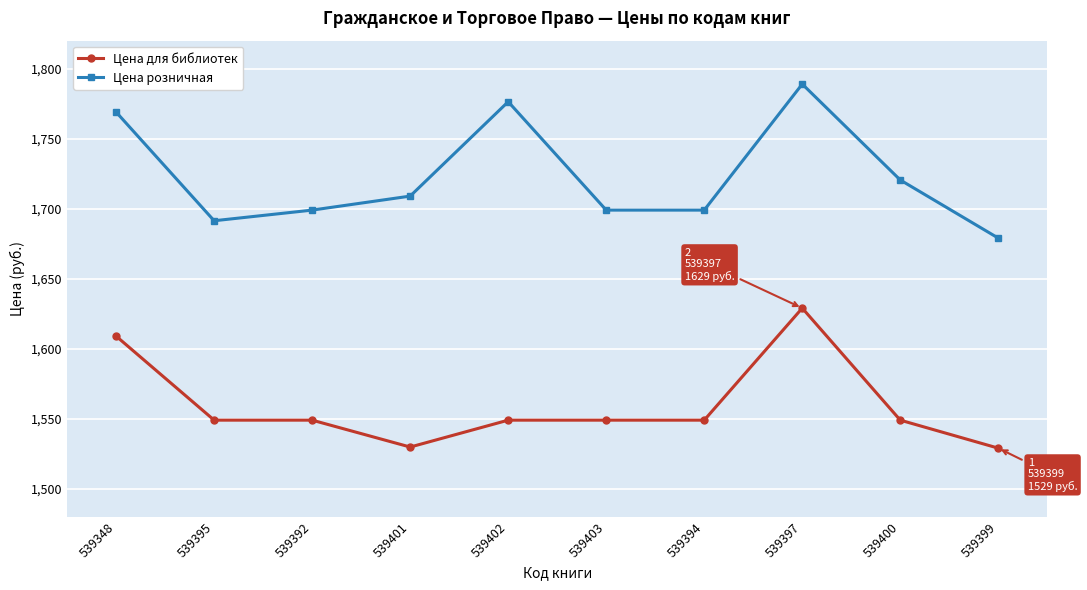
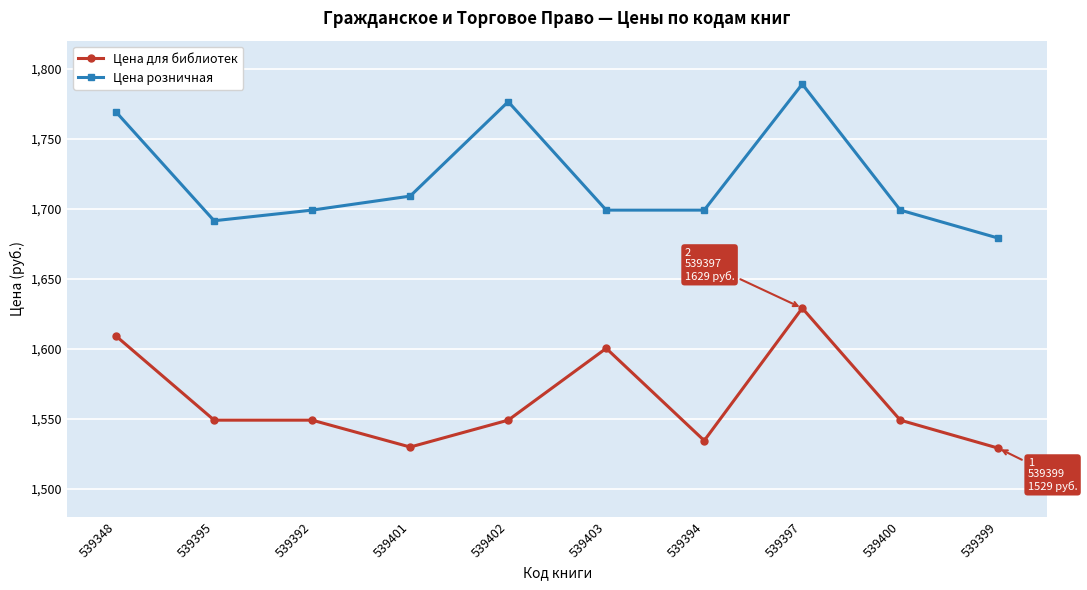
  {
    "Цена для библиотек": {
      "539348": "1,609",
      "539395": "1,549",
      "539392": "1,549",
      "539401": "1,530",
      "539402": "1,549",
-     "539403": "1,549",
-     "539394": "1,549",
+     "539403": "1,600",
+     "539394": "1,534",
      "539397": "1,629",
      "539400": "1,549"
    },
    "Цена розничная": {
      "539348": "1,769",
      "539395": "1,691",
      "539392": "1,699",
      "539401": "1,709",
      "539402": "1,776",
      "539403": "1,699",
      "539394": "1,699",
      "539397": "1,789",
-     "539400": "1,721",
+     "539400": "1,699",
      "539399": "1,679"
    }
  }
